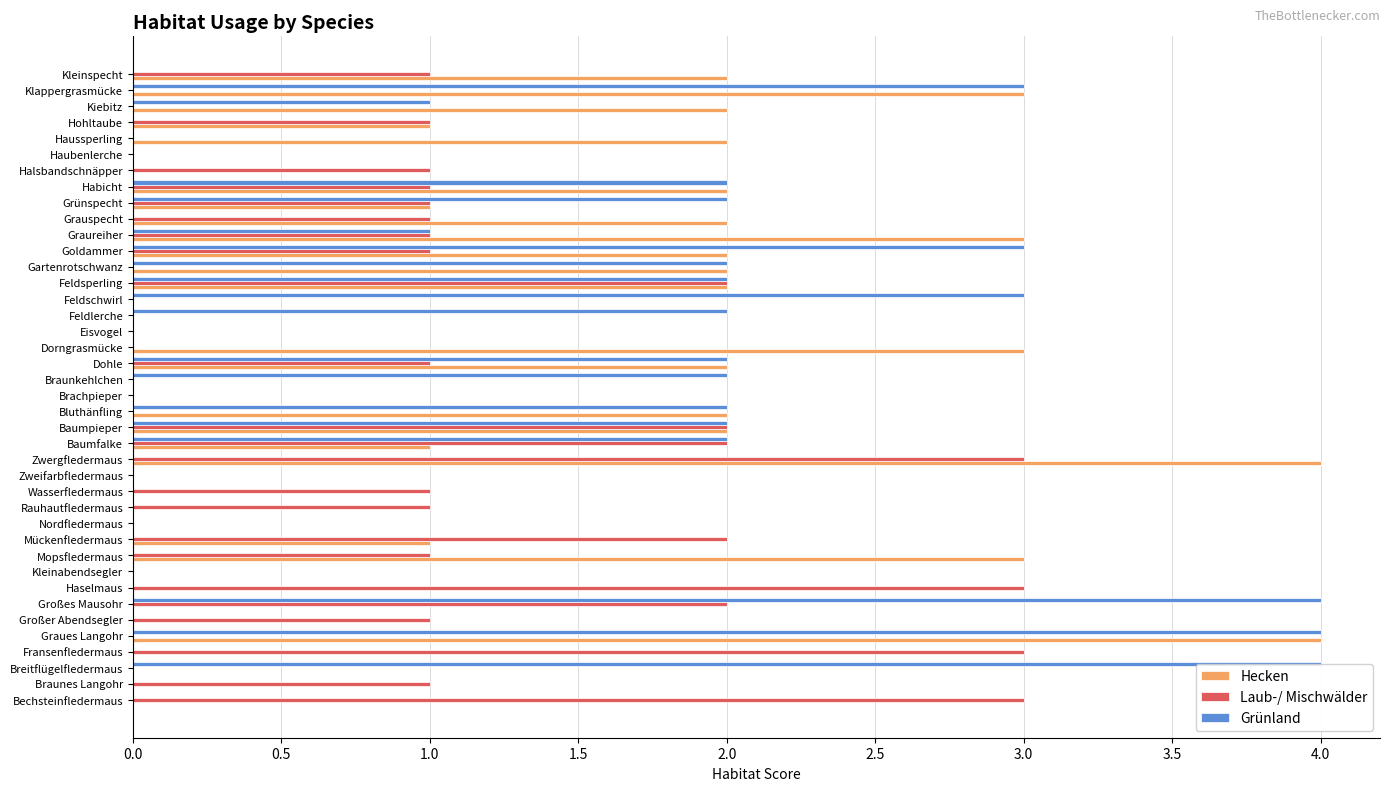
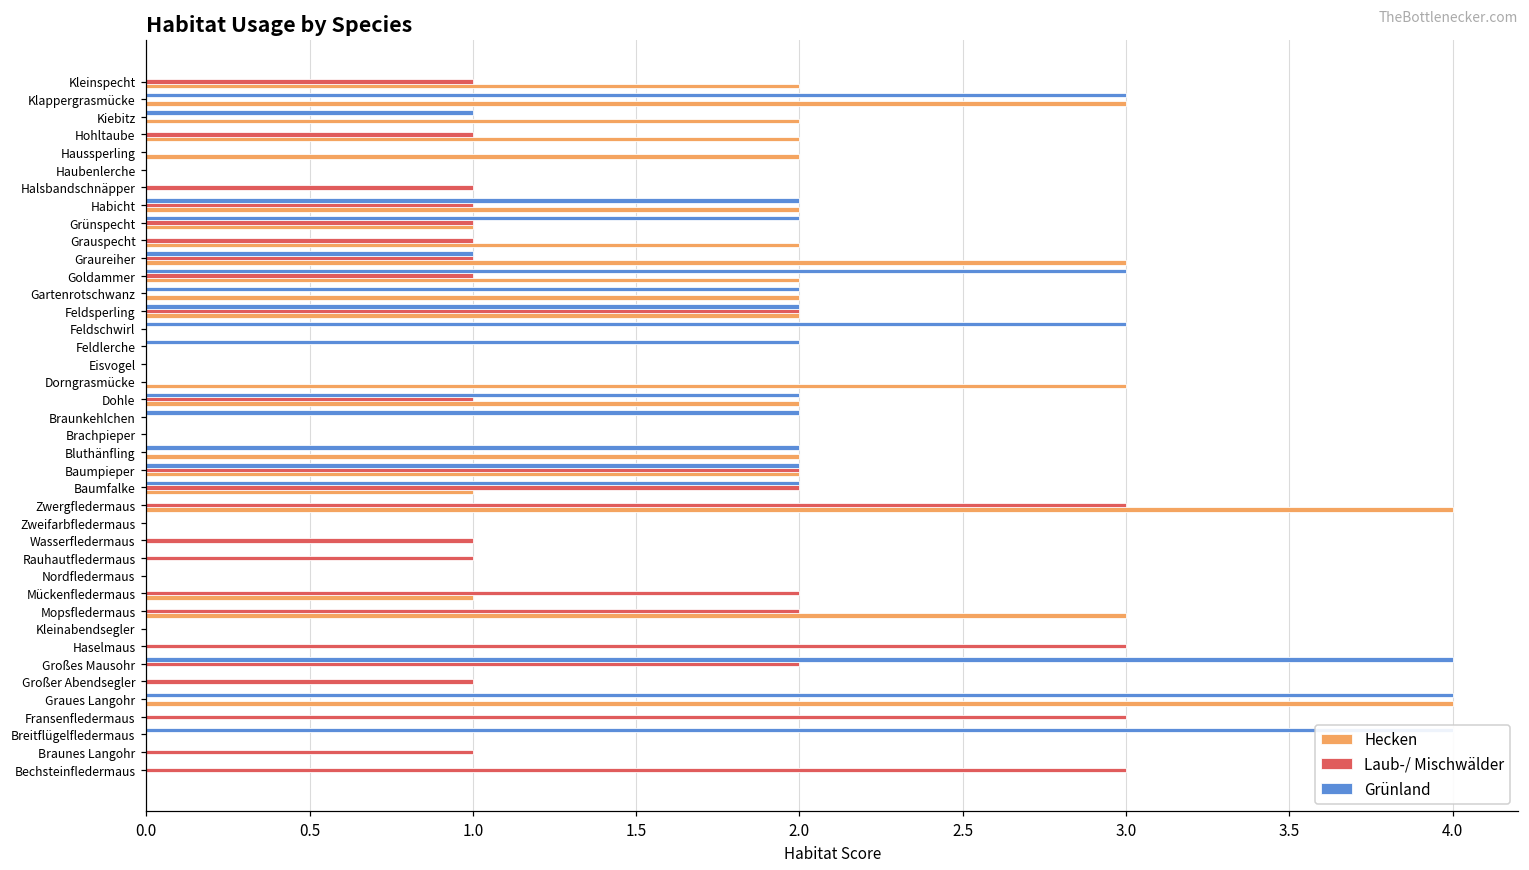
  {
    "Hecken": {
      "Kleinspecht": 2,
      "Klappergrasmücke": 3,
      "Kiebitz": 2,
-     "Hohltaube": 1,
+     "Hohltaube": 2,
      "Haussperling": 2,
      "Haubenlerche": 0,
      "Halsbandschnäpper": 0,
      "Habicht": 2,
      "Grünspecht": 1,
      "Grauspecht": 2,
      "Graureiher": 3,
      "Goldammer": 2,
      "Gartenrotschwanz": 2,
      "Feldsperling": 2,
      "Feldschwirl": 0,
      "Feldlerche": 0,
      "Eisvogel": 0,
      "Dorngrasmücke": 3,
      "Dohle": 2,
      "Braunkehlchen": 0,
      "Brachpieper": 0,
      "Bluthänfling": 2,
      "Baumpieper": 2,
      "Baumfalke": 1,
      "Zwergfledermaus": 4,
      "Zweifarbfledermaus": 0,
      "Wasserfledermaus": 0,
      "Rauhautfledermaus": 0,
      "Nordfledermaus": 0,
      "Mückenfledermaus": 1,
      "Mopsfledermaus": 3,
      "Kleinabendsegler": 0,
      "Haselmaus": 0,
      "Großes Mausohr": 0,
      "Großer Abendsegler": 0,
      "Graues Langohr": 4,
      "Fransenfledermaus": 0,
      "Breitflügelfledermaus": 0,
      "Braunes Langohr": 0,
      "Bechsteinfledermaus": 0
    },
    "Laub-/ Mischwälder": {
      "Kleinspecht": 1,
      "Klappergrasmücke": 0,
      "Kiebitz": 0,
      "Hohltaube": 1,
      "Haussperling": 0,
      "Haubenlerche": 0,
      "Halsbandschnäpper": 1,
      "Habicht": 1,
      "Grünspecht": 1,
      "Grauspecht": 1,
      "Graureiher": 1,
      "Goldammer": 1,
      "Gartenrotschwanz": 0,
      "Feldsperling": 2,
      "Feldschwirl": 0,
      "Feldlerche": 0,
      "Eisvogel": 0,
      "Dorngrasmücke": 0,
      "Dohle": 1,
      "Braunkehlchen": 0,
      "Brachpieper": 0,
      "Bluthänfling": 0,
      "Baumpieper": 2,
      "Baumfalke": 2,
      "Zwergfledermaus": 3,
      "Zweifarbfledermaus": 0,
      "Wasserfledermaus": 1,
      "Rauhautfledermaus": 1,
      "Nordfledermaus": 0,
      "Mückenfledermaus": 2,
-     "Mopsfledermaus": 1,
+     "Mopsfledermaus": 2,
      "Kleinabendsegler": 0,
      "Haselmaus": 3,
      "Großes Mausohr": 2,
      "Großer Abendsegler": 1,
      "Graues Langohr": 0,
      "Fransenfledermaus": 3,
      "Breitflügelfledermaus": 0,
      "Braunes Langohr": 1,
      "Bechsteinfledermaus": 3
    },
    "Grünland": {
      "Kleinspecht": 0,
      "Klappergrasmücke": 3,
      "Kiebitz": 1,
      "Hohltaube": 0,
      "Haussperling": 0,
      "Haubenlerche": 0,
      "Halsbandschnäpper": 0,
      "Habicht": 2,
      "Grünspecht": 2,
      "Grauspecht": 0,
      "Graureiher": 1,
      "Goldammer": 3,
      "Gartenrotschwanz": 2,
      "Feldsperling": 2,
      "Feldschwirl": 3,
      "Feldlerche": 2,
      "Eisvogel": 0,
      "Dorngrasmücke": 0,
      "Dohle": 2,
      "Braunkehlchen": 2,
      "Brachpieper": 0,
      "Bluthänfling": 2,
      "Baumpieper": 2,
      "Baumfalke": 2,
      "Zwergfledermaus": 0,
      "Zweifarbfledermaus": 0,
      "Wasserfledermaus": 0,
      "Rauhautfledermaus": 0,
      "Nordfledermaus": 0,
      "Mückenfledermaus": 0,
      "Mopsfledermaus": 0,
      "Kleinabendsegler": 0,
      "Haselmaus": 0,
      "Großes Mausohr": 4,
      "Großer Abendsegler": 0,
      "Graues Langohr": 4,
      "Fransenfledermaus": 0,
      "Breitflügelfledermaus": 4,
      "Braunes Langohr": 0,
      "Bechsteinfledermaus": 0
    }
  }
